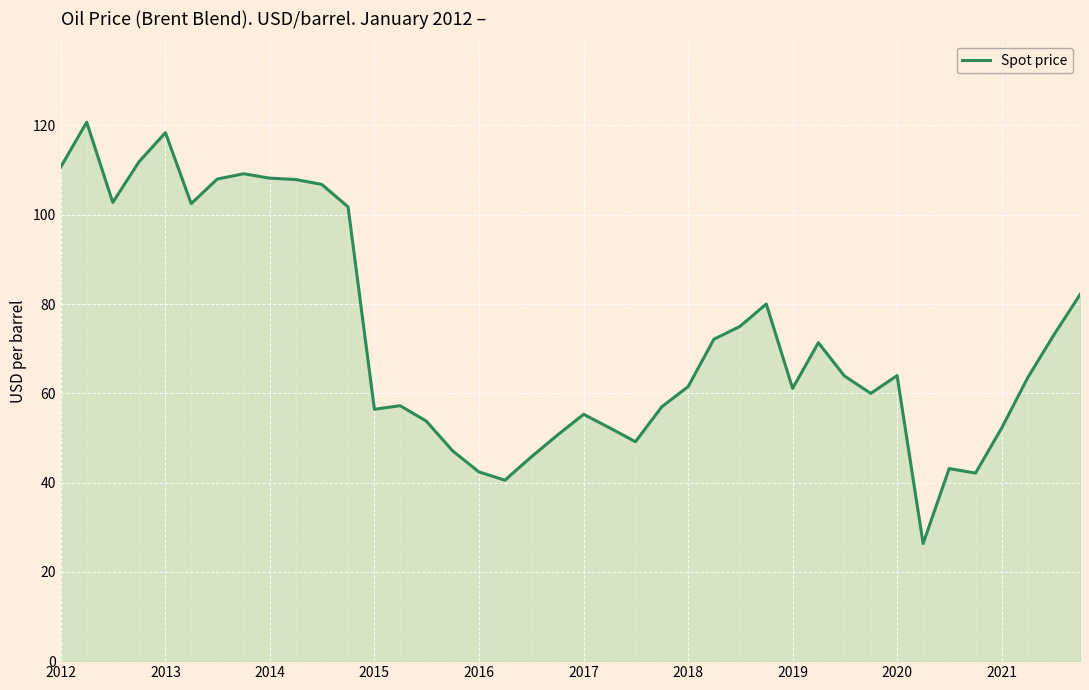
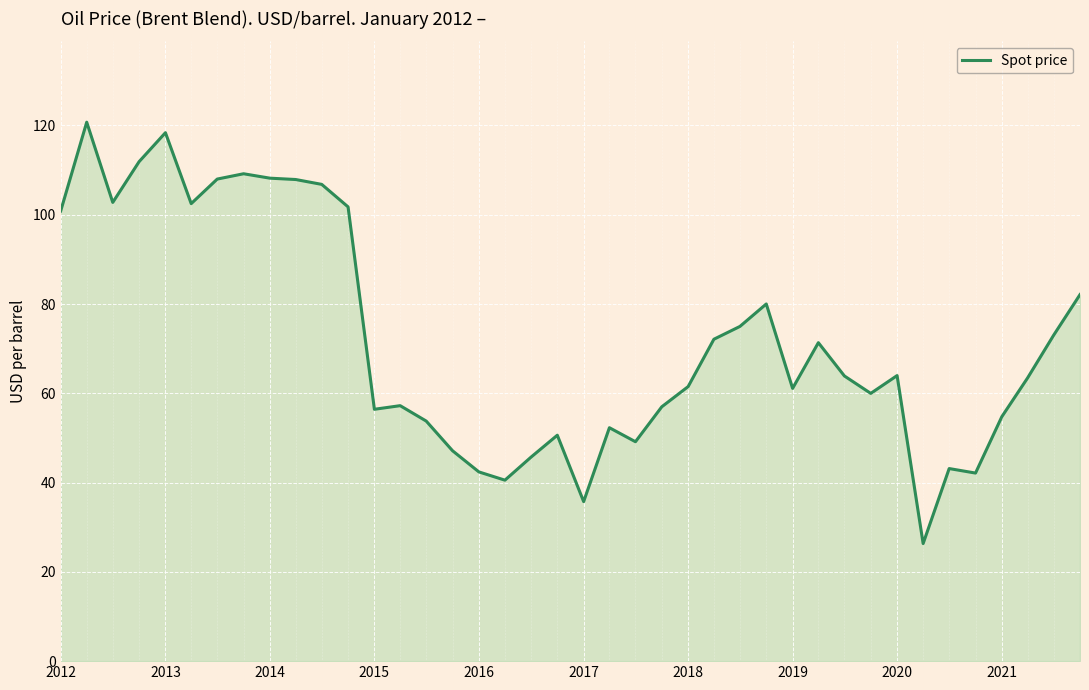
  {
-   "2012": 111,
+   "2012": 101,
    "2013": 118,
    "2014": 108,
    "2015": 56,
    "2016": 42,
-   "2017": 55,
+   "2017": 36,
    "2018": 62,
    "2019": 61,
    "2020": 64,
-   "2021": 52
+   "2021": 55
  }
